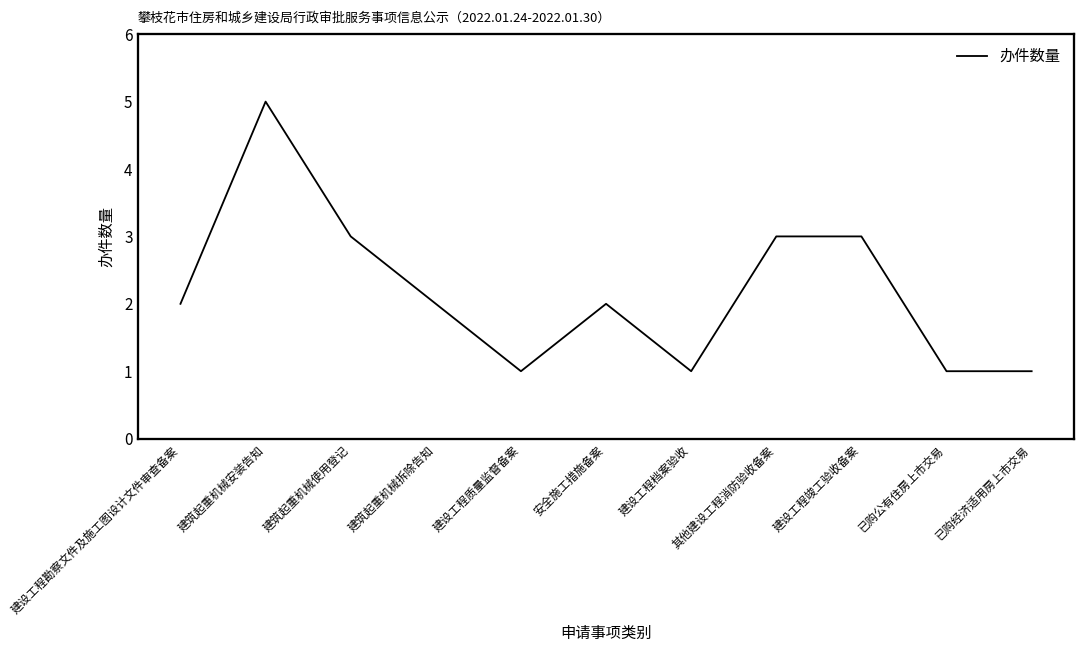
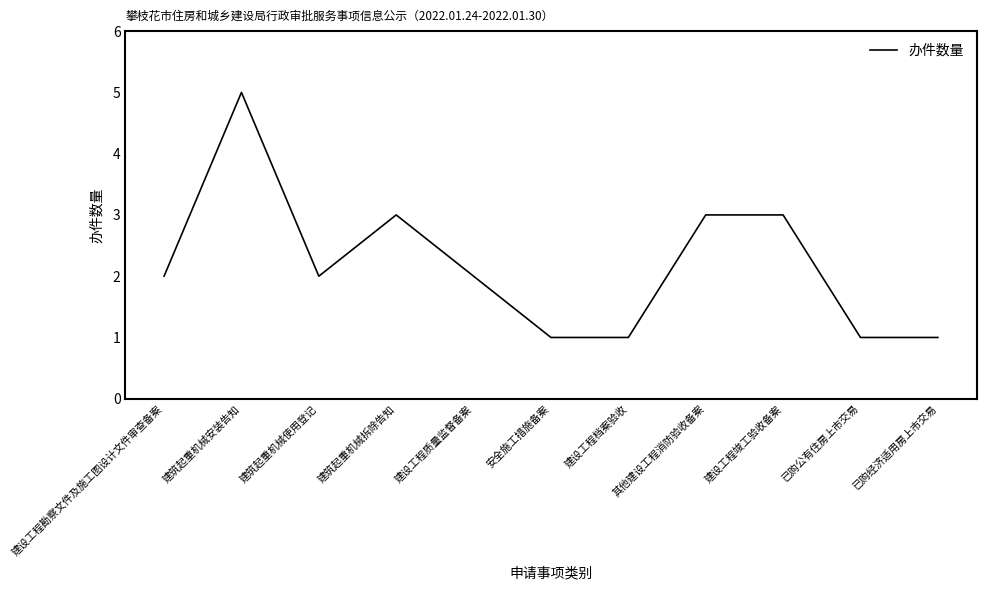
  {
    "建设工程勘察文件及施工图设计文件审查备案": 2,
    "建筑起重机械安装告知": 5,
-   "建筑起重机械使用登记": 3,
-   "建筑起重机械拆除告知": 2,
-   "建设工程质量监督备案": 1,
-   "安全施工措施备案": 2,
+   "建筑起重机械使用登记": 2,
+   "建筑起重机械拆除告知": 3,
+   "建设工程质量监督备案": 2,
+   "安全施工措施备案": 1,
    "建设工程档案验收": 1,
    "其他建设工程消防验收备案": 3,
    "建设工程竣工验收备案": 3,
    "已购公有住房上市交易": 1,
    "已购经济适用房上市交易": 1
  }
